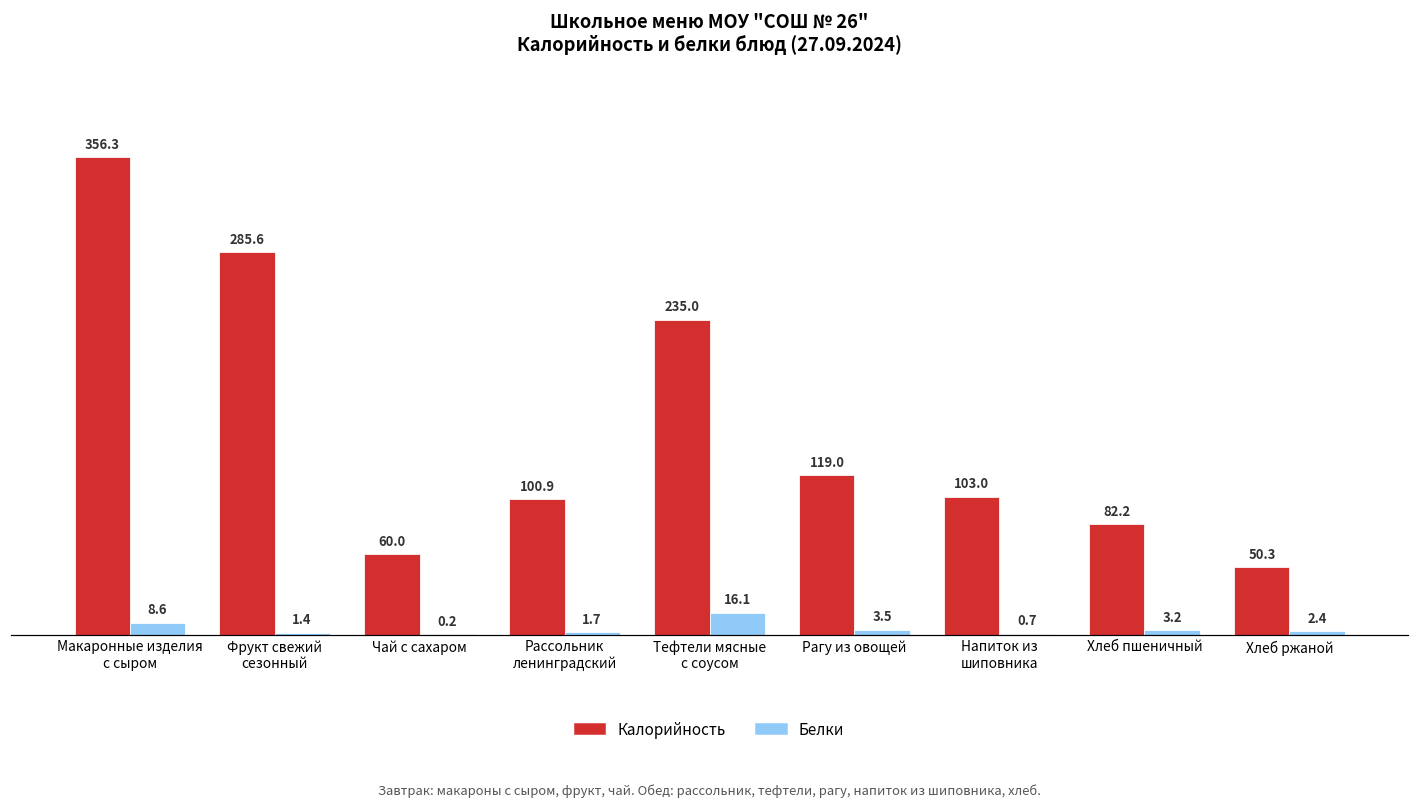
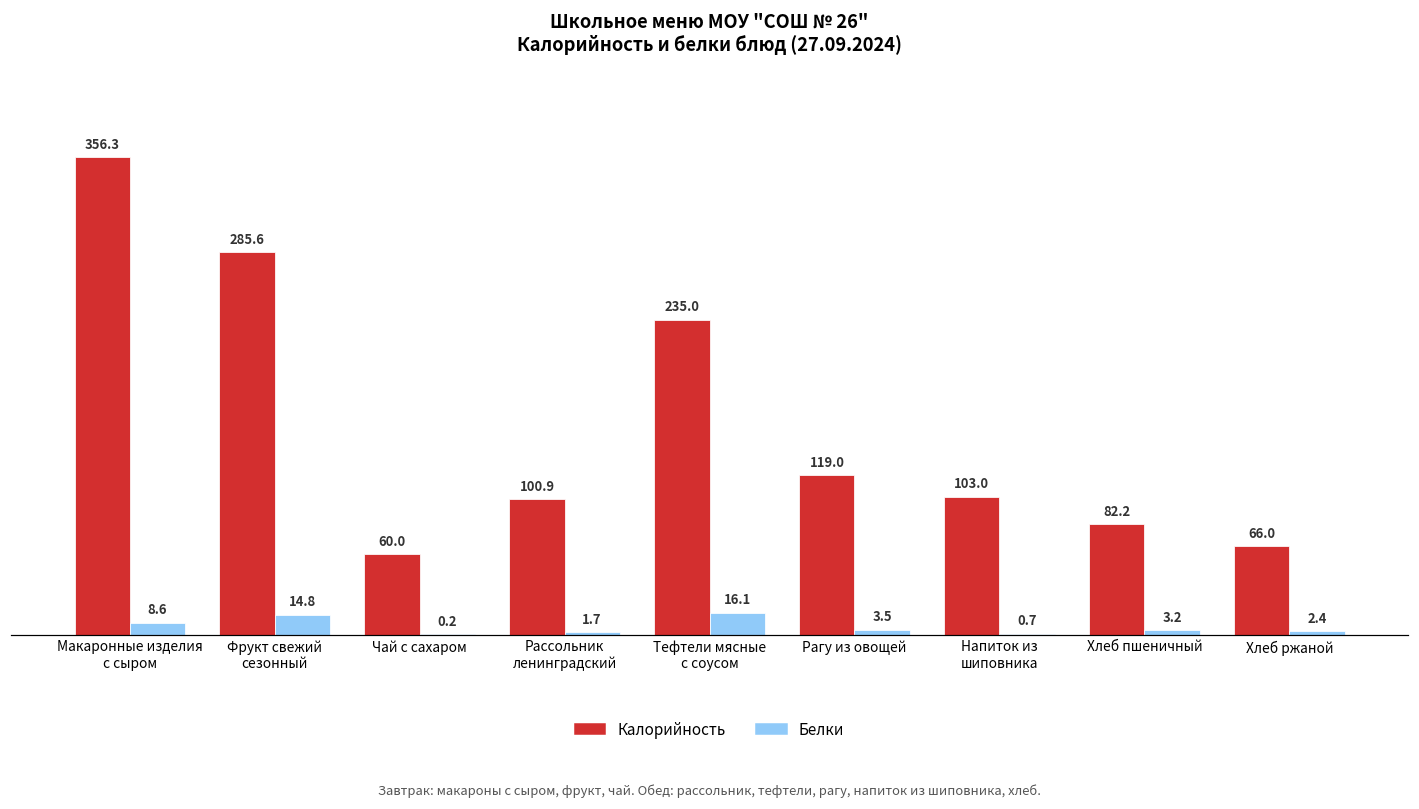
  {
    "Калорийность": {
      "Макаронные изделия с сыром": 356.3,
      "Фрукт свежий сезонный": 285.6,
      "Чай с сахаром": 60.0,
      "Рассольник ленинградский": 100.9,
      "Тефтели мясные с соусом": 235.0,
      "Рагу из овощей": 119.0,
      "Напиток из шиповника": 103.0,
      "Хлеб пшеничный": 82.2,
-     "Хлеб ржаной": 50.3
+     "Хлеб ржаной": 66.0
    },
    "Белки": {
      "Макаронные изделия с сыром": 8.6,
-     "Фрукт свежий сезонный": 1.4,
+     "Фрукт свежий сезонный": 14.8,
      "Чай с сахаром": 0.2,
      "Рассольник ленинградский": 1.7,
      "Тефтели мясные с соусом": 16.1,
      "Рагу из овощей": 3.5,
      "Напиток из шиповника": 0.7,
      "Хлеб пшеничный": 3.2,
      "Хлеб ржаной": 2.4
    }
  }
